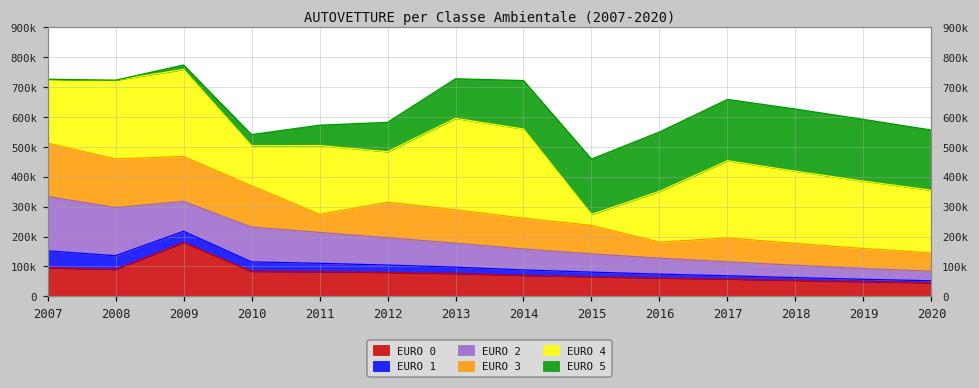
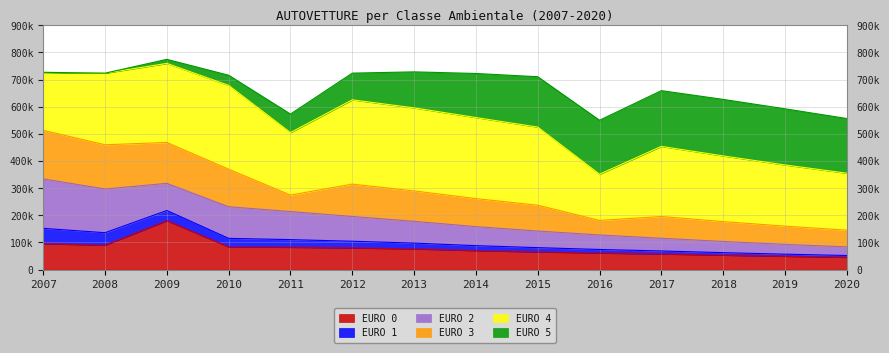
  {
    "EURO 0": {
      "2007": 100000,
      "2008": 90000,
      "2009": 180000,
      "2010": 80000,
      "2011": 80000,
      "2012": 80000,
      "2013": 80000,
      "2014": 70000,
      "2015": 70000,
      "2016": 60000,
      "2017": 60000
    },
    "EURO 1": {
      "2007": 60000,
      "2008": 50000,
      "2009": 40000,
      "2010": 30000,
      "2011": 30000,
      "2012": 20000,
      "2013": 20000,
      "2014": 20000,
      "2015": 20000,
      "2016": 10000,
      "2017": 10000
    },
    "EURO 2": {
      "2007": 180000,
      "2008": 160000,
      "2009": 100000,
      "2010": 120000,
      "2011": 100000,
      "2012": 90000,
      "2013": 80000,
      "2014": 70000,
      "2015": 60000,
      "2016": 50000,
      "2017": 50000,
      "2018": 40000,
      "2019": 40000,
      "2020": 30000
    },
    "EURO 3": {
      "2007": 180000,
      "2008": 160000,
      "2009": 150000,
      "2010": 140000,
      "2011": 60000,
      "2012": 120000,
      "2013": 110000,
      "2014": 100000,
      "2015": 100000,
      "2016": 50000,
      "2017": 80000,
      "2018": 70000,
      "2019": 70000,
      "2020": 60000
    },
    "EURO 4": {
      "2009": 290000,
-     "2010": 130000,
+     "2010": 310000,
      "2011": 230000,
-     "2012": 170000,
+     "2012": 310000,
      "2013": 310000,
      "2014": 300000,
-     "2015": 40000,
+     "2015": 290000,
      "2016": 170000,
      "2017": 260000,
      "2018": 240000,
      "2019": 230000,
      "2020": 210000
    },
    "EURO 5": {
      "2009": 10000,
      "2010": 40000,
      "2011": 70000,
      "2012": 100000,
      "2013": 130000,
      "2014": 160000,
      "2015": 190000,
      "2016": 200000,
      "2017": 210000,
      "2018": 210000,
      "2019": 210000,
      "2020": 200000
    }
  }
